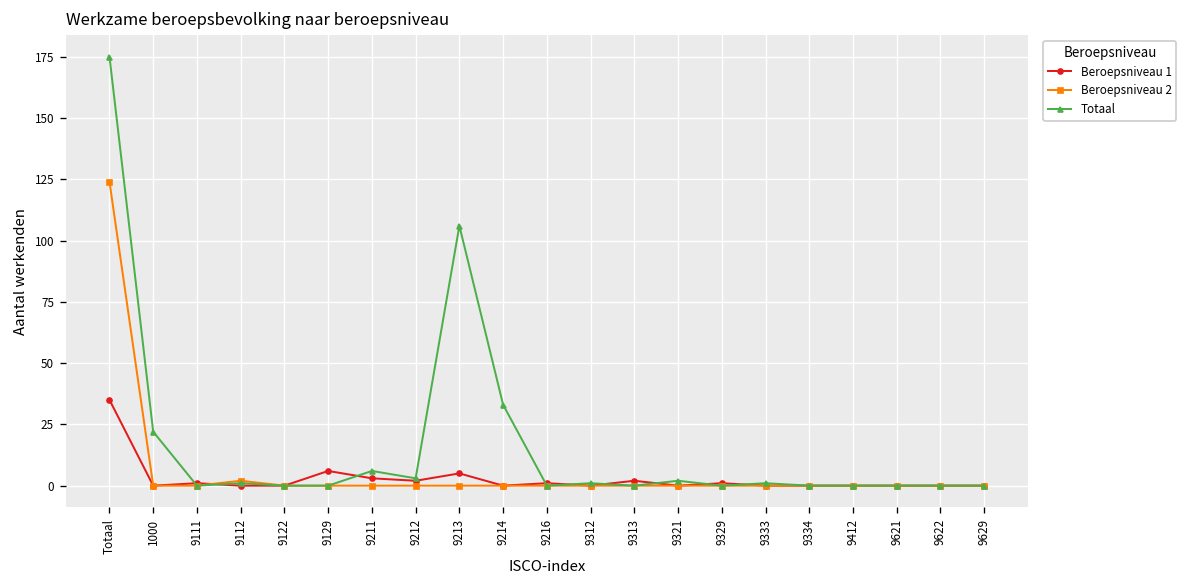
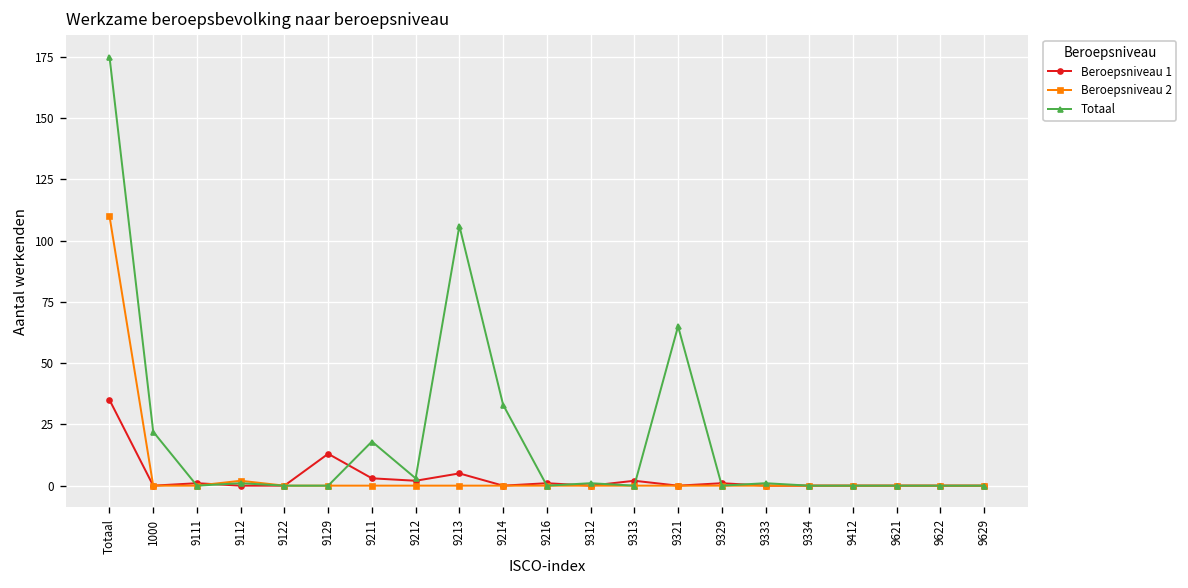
  {
    "Beroepsniveau 1": {
      "Totaal": 35,
-     "9129": 6,
+     "9129": 13,
      "9211": 3,
      "9213": 5,
      "9313": 2
    },
    "Beroepsniveau 2": {
-     "Totaal": 124,
+     "Totaal": 110,
      "9211": 0,
      "9212": 0,
      "9213": 0
    },
    "Totaal": {
      "Totaal": 175,
      "1000": 22,
-     "9211": 6,
+     "9211": 18,
      "9213": 106,
      "9214": 33,
-     "9321": 2
+     "9321": 65
    }
  }
